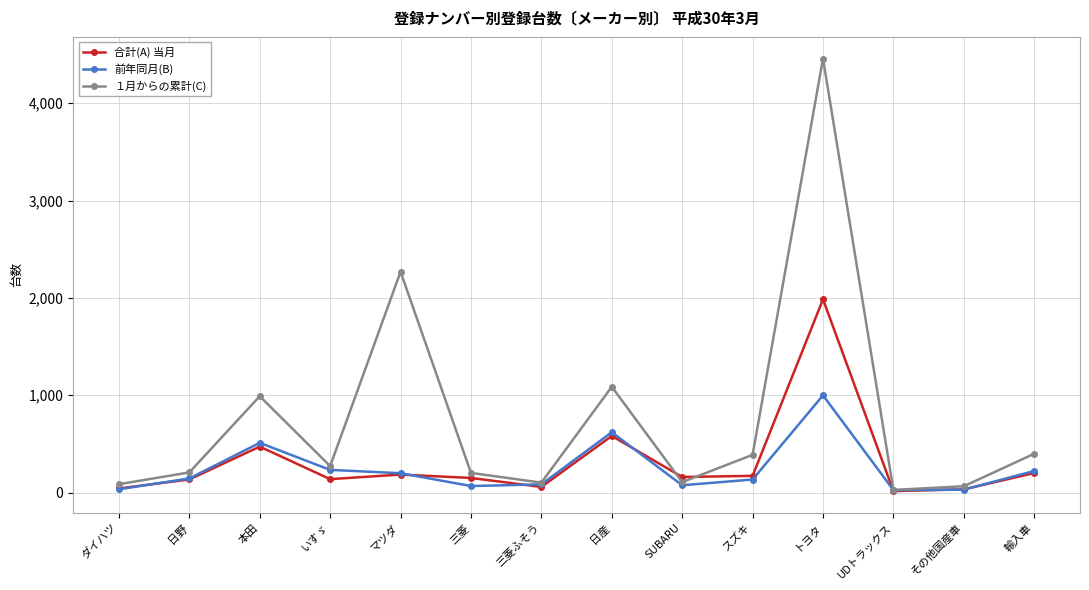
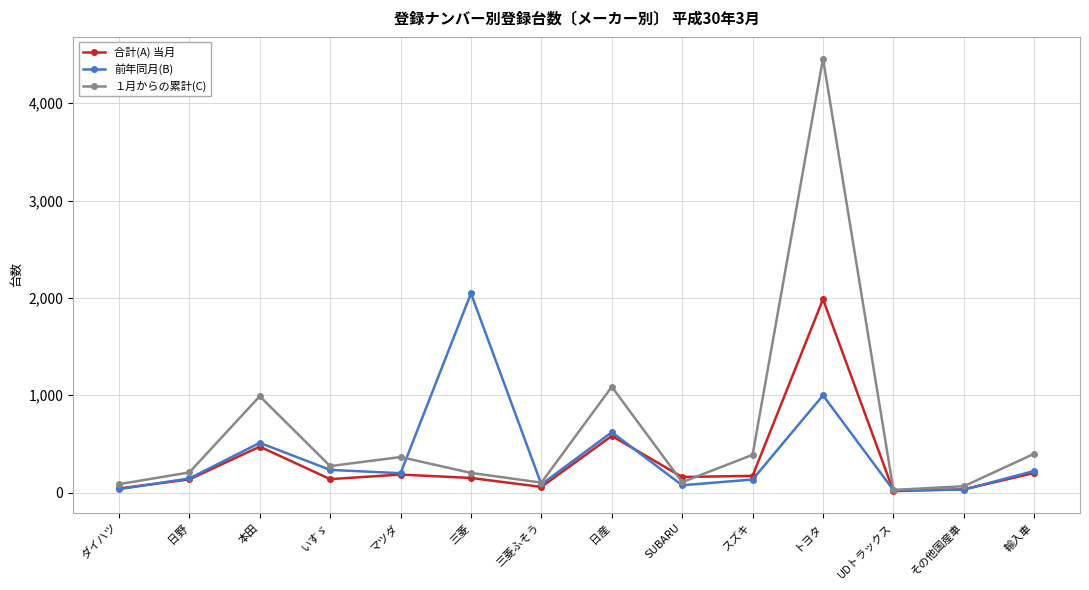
  {
    "合計(A) 当月": {
      "本田": "500",
      "いすゞ": "100",
      "三菱": "200",
      "日産": "600",
      "SUBARU": "200",
      "スズキ": "200",
      "トヨタ": "2,000"
    },
    "前年同月(B)": {
      "本田": "500",
      "いすゞ": "200",
-     "三菱": "100",
+     "三菱": "2,000",
      "日産": "600",
      "SUBARU": "100",
      "スズキ": "100",
      "トヨタ": "1,000"
    },
    "１月からの累計(C)": {
      "ダイハツ": "100",
      "日野": "200",
      "本田": "1,000",
      "いすゞ": "300",
-     "マツダ": "2,300",
+     "マツダ": "400",
      "三菱": "200",
      "日産": "1,100",
      "SUBARU": "100",
      "スズキ": "400",
      "トヨタ": "4,500",
      "その他国産車": "100",
      "輸入車": "400"
    }
  }
